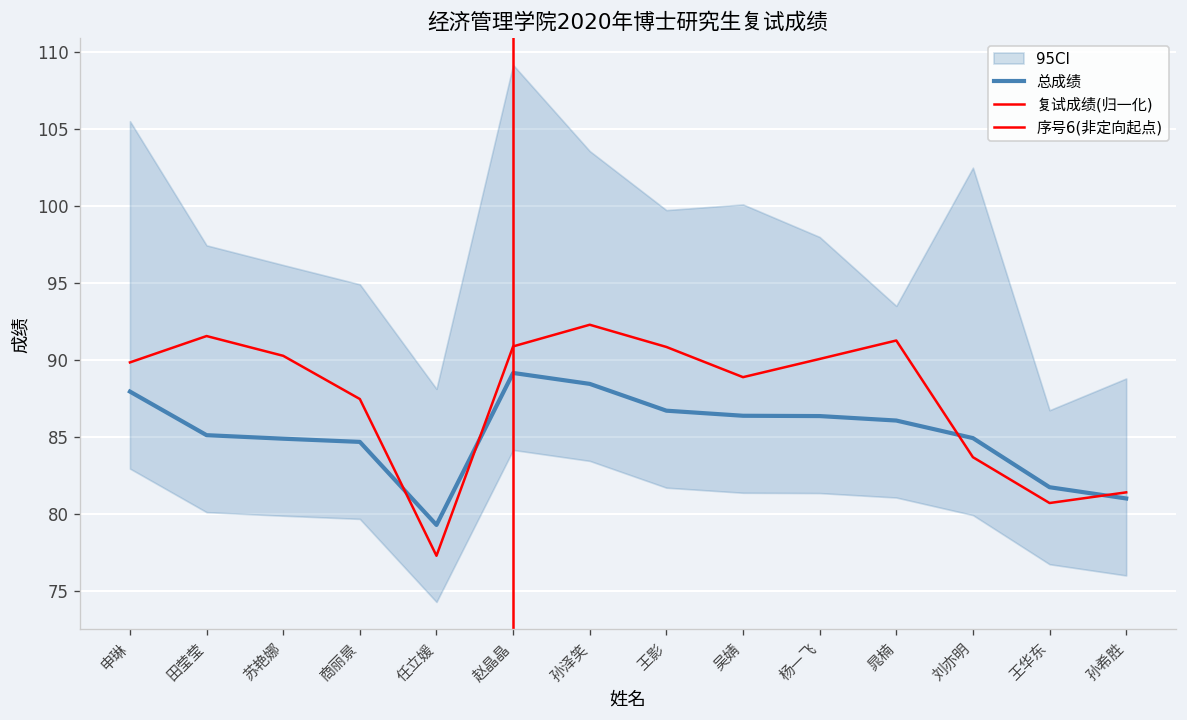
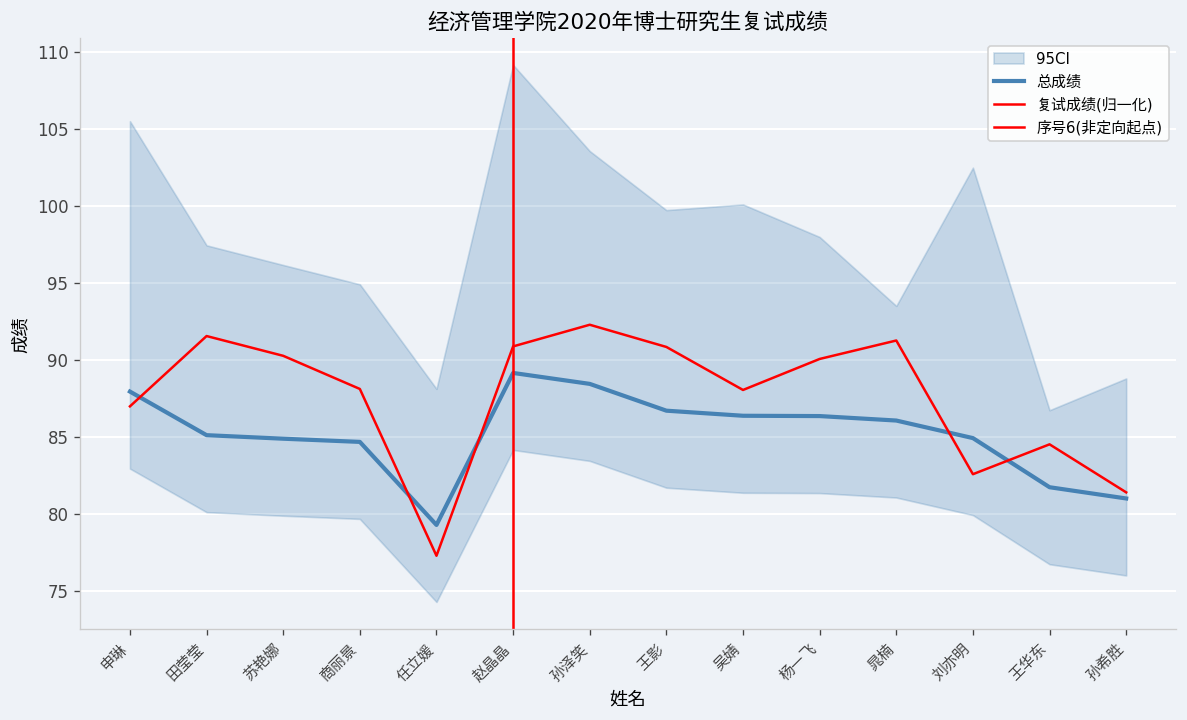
  {
    "复试成绩(归一化)": {
-     "申琳": 89.8,
+     "申琳": 87.0,
      "田莹莹": 91.5,
      "苏艳娜": 90.2,
-     "商丽景": 87.4,
+     "商丽景": 88.1,
      "任立媛": 77.3,
      "赵晶晶": 90.9,
      "孙泽笑": 92.3,
      "王影": 90.8,
-     "吴婧": 88.9,
+     "吴婧": 88.0,
      "杨一飞": 90.0,
      "晁楠": 91.2,
-     "刘亦明": 83.7,
-     "王华东": 80.7,
+     "刘亦明": 82.6,
+     "王华东": 84.5,
      "孙希胜": 81.4
    }
  }
